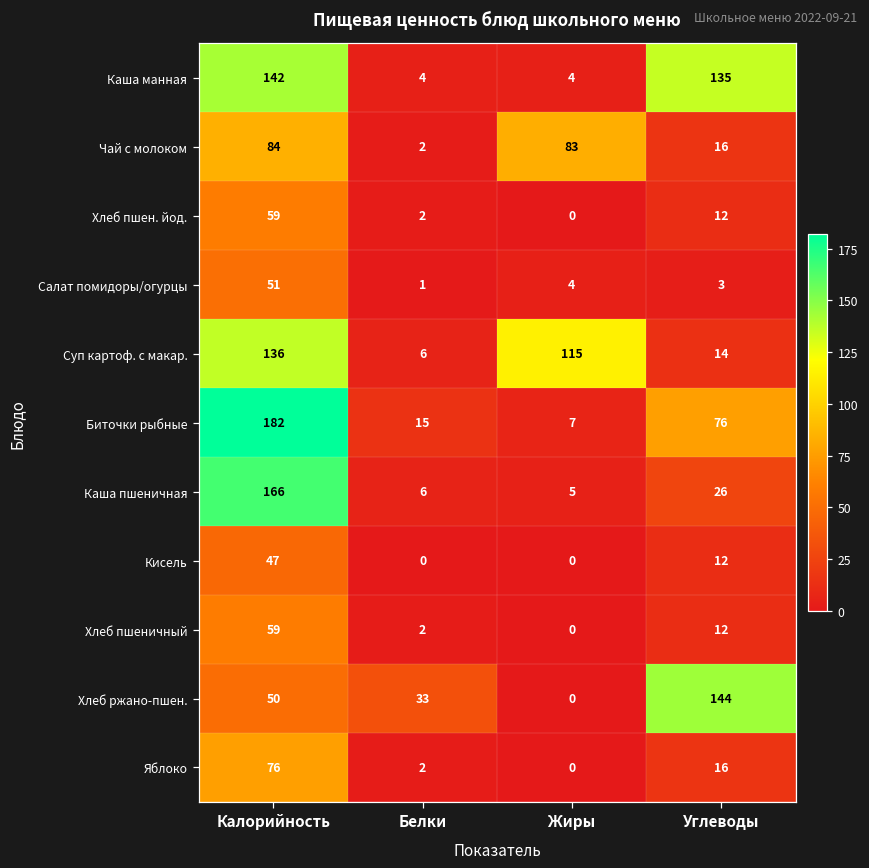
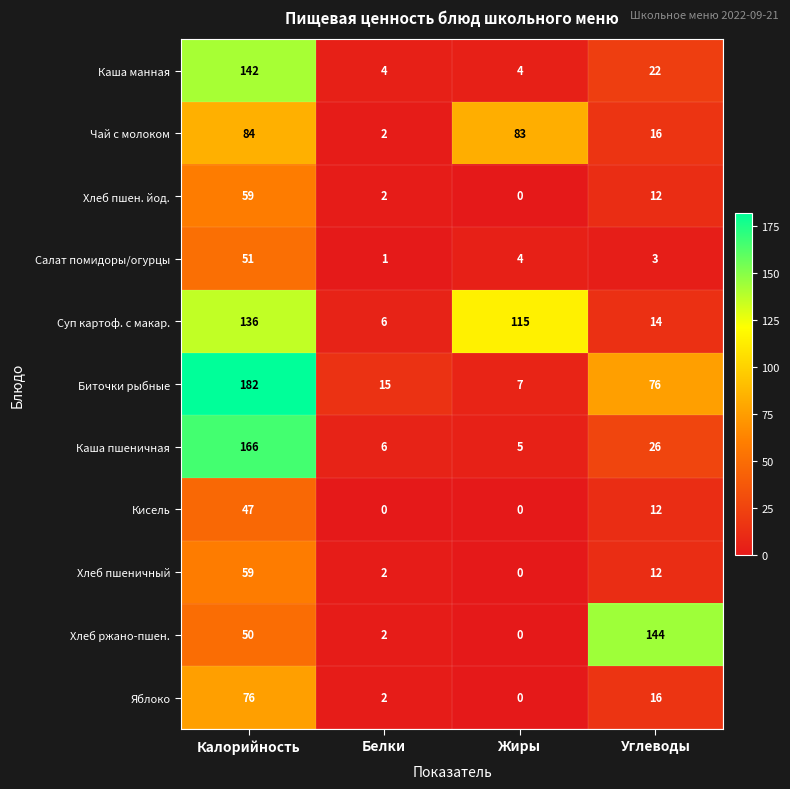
  {
    "Каша манная": {
      "Калорийность": 142,
      "Белки": 4,
      "Жиры": 4,
-     "Углеводы": 135
+     "Углеводы": 22
    },
    "Чай с молоком": {
      "Калорийность": 84,
      "Белки": 2,
      "Жиры": 83,
      "Углеводы": 16
    },
    "Хлеб пшен. йод.": {
      "Калорийность": 59,
      "Белки": 2,
      "Жиры": 0,
      "Углеводы": 12
    },
    "Салат помидоры/огурцы": {
      "Калорийность": 51,
      "Белки": 1,
      "Жиры": 4,
      "Углеводы": 3
    },
    "Суп картоф. с макар.": {
      "Калорийность": 136,
      "Белки": 6,
      "Жиры": 115,
      "Углеводы": 14
    },
    "Биточки рыбные": {
      "Калорийность": 182,
      "Белки": 15,
      "Жиры": 7,
      "Углеводы": 76
    },
    "Каша пшеничная": {
      "Калорийность": 166,
      "Белки": 6,
      "Жиры": 5,
      "Углеводы": 26
    },
    "Кисель": {
      "Калорийность": 47,
      "Белки": 0,
      "Жиры": 0,
      "Углеводы": 12
    },
    "Хлеб пшеничный": {
      "Калорийность": 59,
      "Белки": 2,
      "Жиры": 0,
      "Углеводы": 12
    },
    "Хлеб ржано-пшен.": {
      "Калорийность": 50,
-     "Белки": 33,
+     "Белки": 2,
      "Жиры": 0,
      "Углеводы": 144
    },
    "Яблоко": {
      "Калорийность": 76,
      "Белки": 2,
      "Жиры": 0,
      "Углеводы": 16
    }
  }
